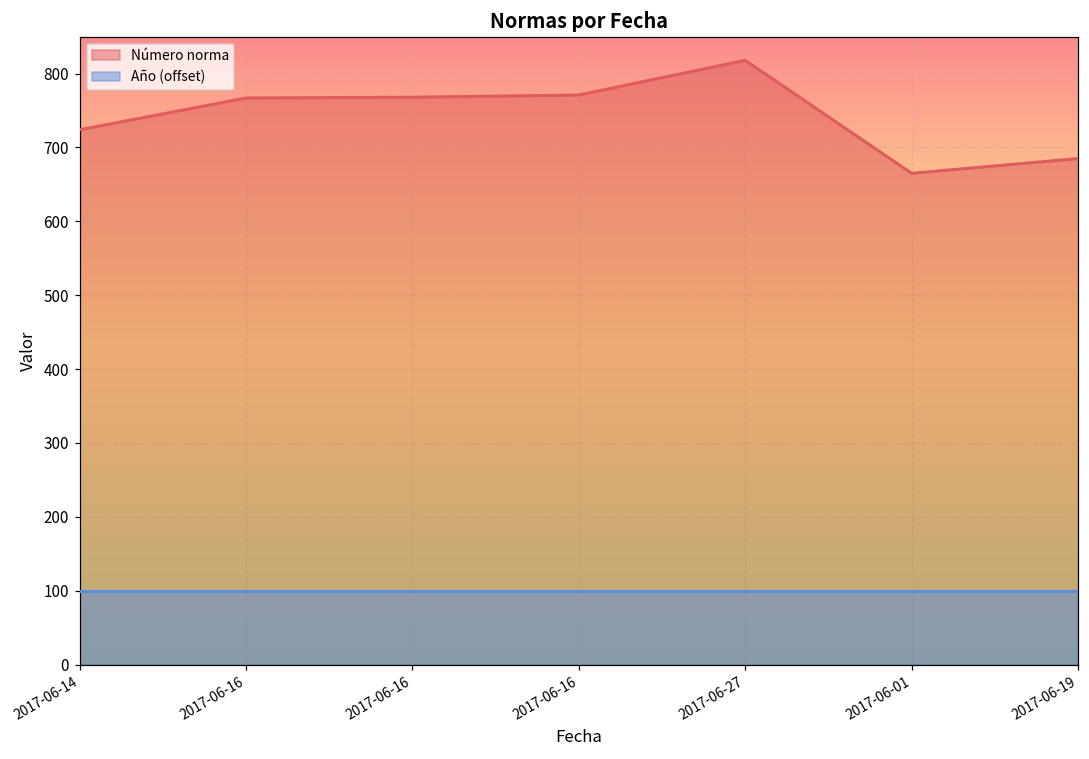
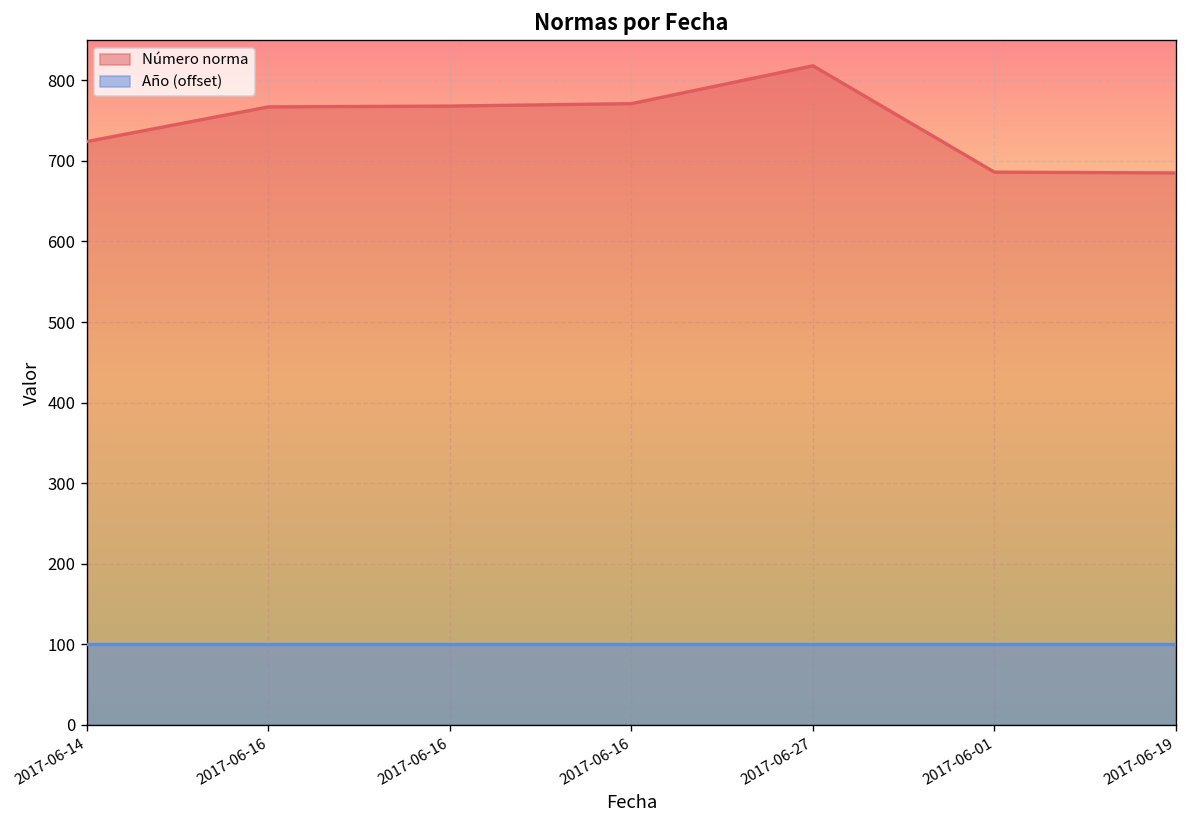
  {
    "Número norma": {
      "2017-06-14": 720,
      "2017-06-27": 820,
-     "2017-06-01": 670,
+     "2017-06-01": 690,
      "2017-06-19": 690
    },
    "Año (offset)": {
      "2017-06-14": 100,
      "2017-06-27": 100,
      "2017-06-01": 100,
      "2017-06-19": 100
    }
  }
